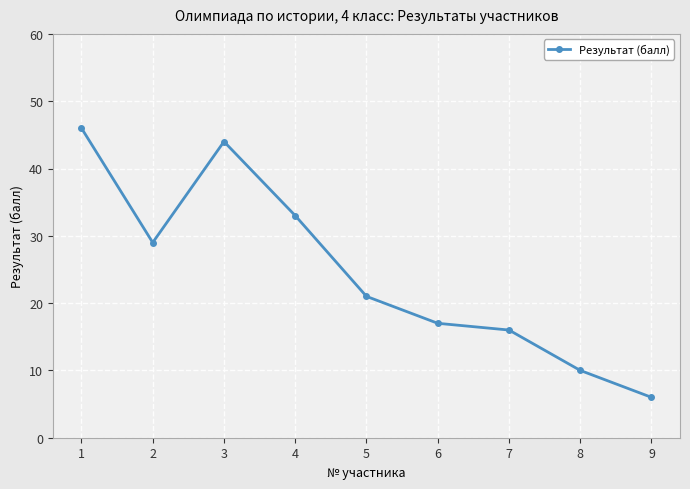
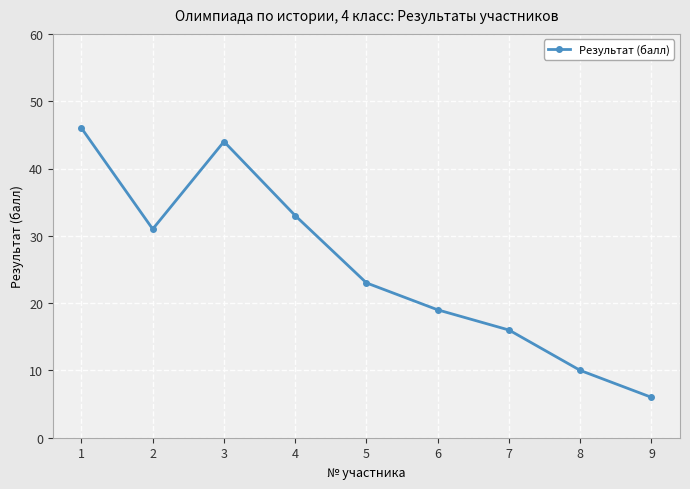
  {
    "1": 46,
-   "2": 29,
+   "2": 31,
    "3": 44,
    "4": 33,
-   "5": 21,
-   "6": 17,
+   "5": 23,
+   "6": 19,
    "7": 16,
    "8": 10,
    "9": 6
  }
